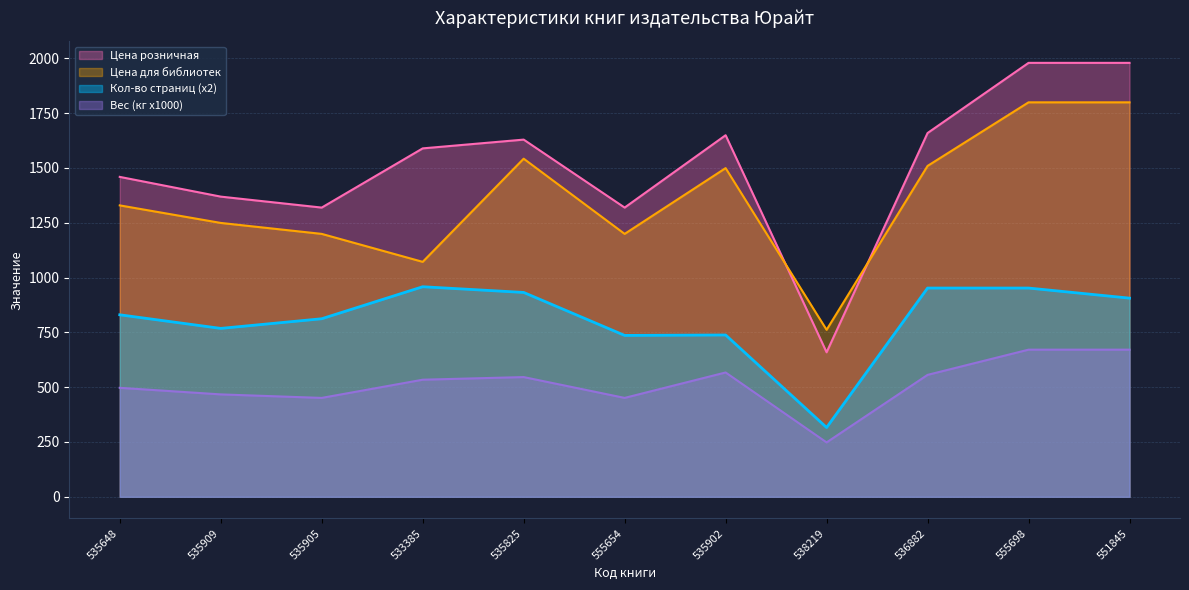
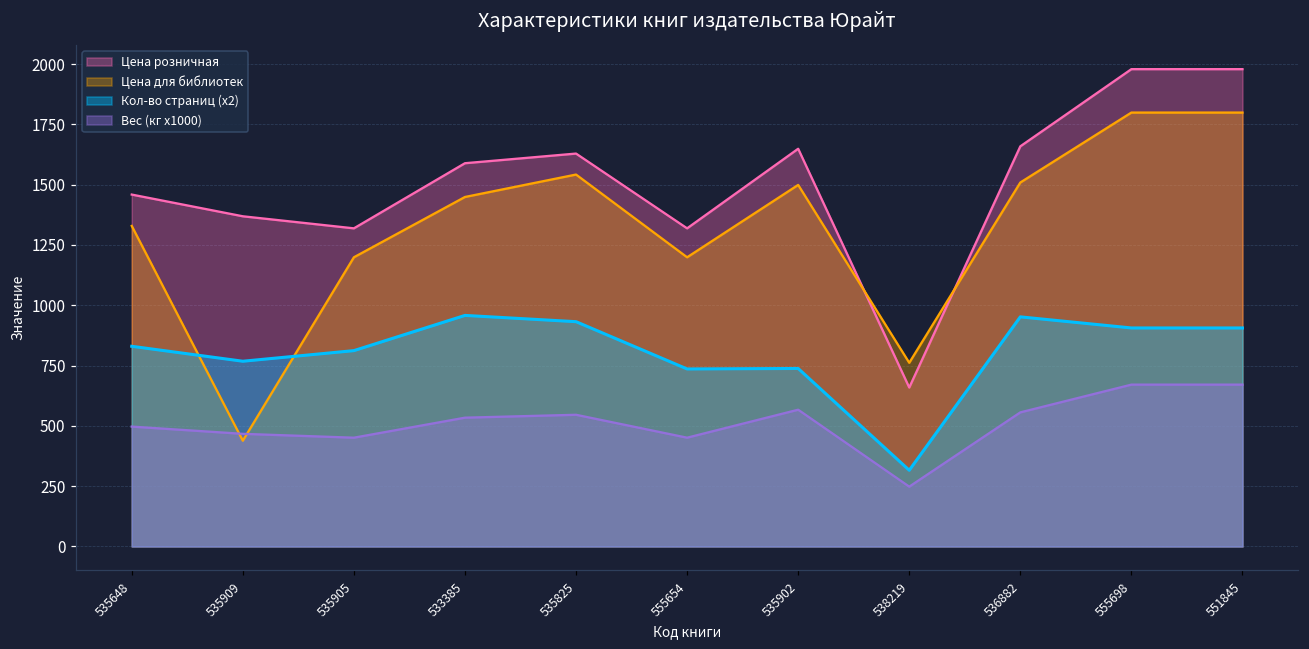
  {
    "Цена для библиотек": {
      "535648": 1330,
-     "535909": 1250,
+     "535909": 440,
      "535905": 1200,
-     "533385": 1070,
+     "533385": 1450,
      "535825": 1540,
      "555654": 1200,
      "535902": 1500,
      "538219": 760,
      "536882": 1510,
      "555698": 1800,
      "551845": 1800
    },
    "Кол-во страниц (x2)": {
      "535648": 830,
      "535909": 770,
      "535905": 810,
      "533385": 960,
      "535825": 930,
      "555654": 740,
      "535902": 740,
      "538219": 320,
      "536882": 950,
-     "555698": 950,
+     "555698": 910,
      "551845": 910
    }
  }
